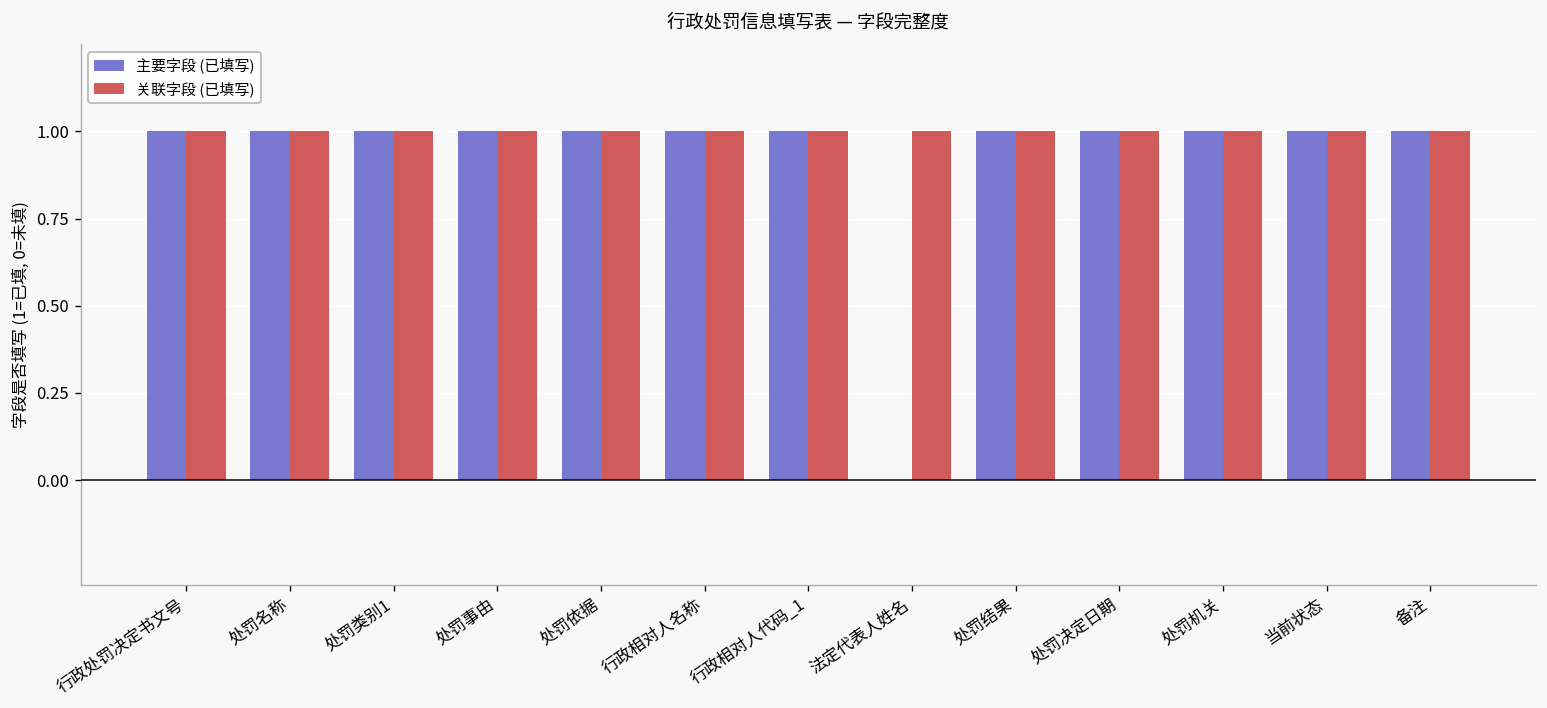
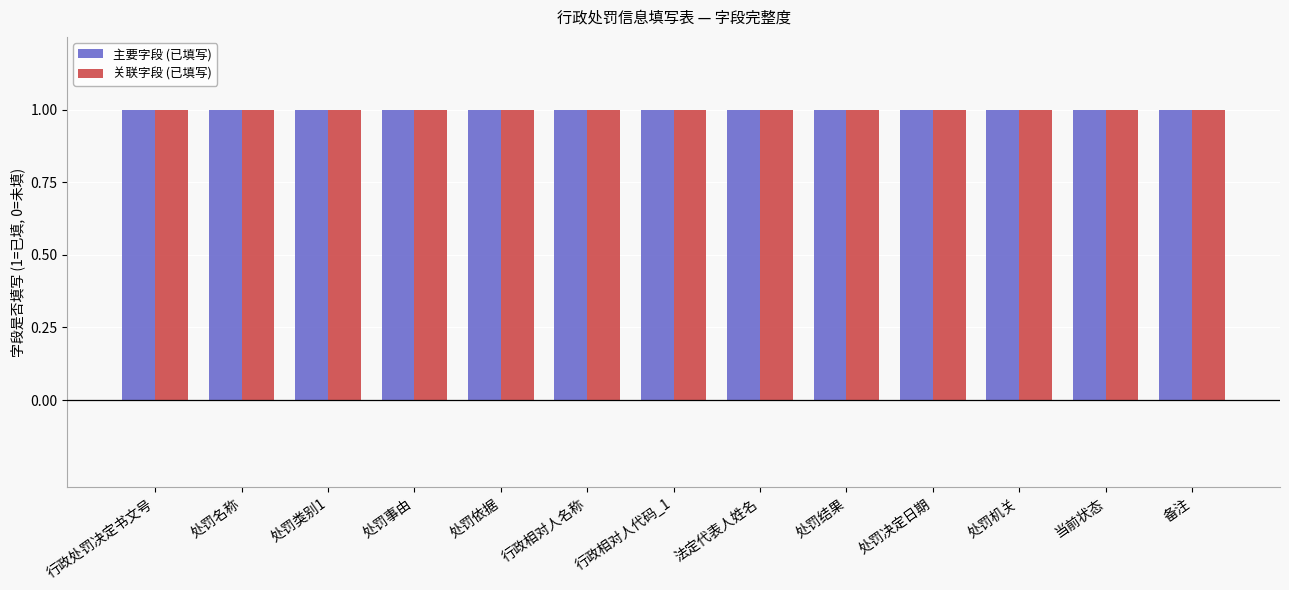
  {
    "主要字段 (已填写)": {
      "行政处罚决定书文号": 1,
      "处罚名称": 1,
      "处罚类别1": 1,
      "处罚事由": 1,
      "处罚依据": 1,
      "行政相对人名称": 1,
      "行政相对人代码_1": 1,
-     "法定代表人姓名": 0,
+     "法定代表人姓名": 1,
      "处罚结果": 1,
      "处罚决定日期": 1,
      "处罚机关": 1,
      "当前状态": 1,
      "备注": 1
    },
    "关联字段 (已填写)": {
      "行政处罚决定书文号": 1,
      "处罚名称": 1,
      "处罚类别1": 1,
      "处罚事由": 1,
      "处罚依据": 1,
      "行政相对人名称": 1,
      "行政相对人代码_1": 1,
      "法定代表人姓名": 1,
      "处罚结果": 1,
      "处罚决定日期": 1,
      "处罚机关": 1,
      "当前状态": 1,
      "备注": 1
    }
  }
